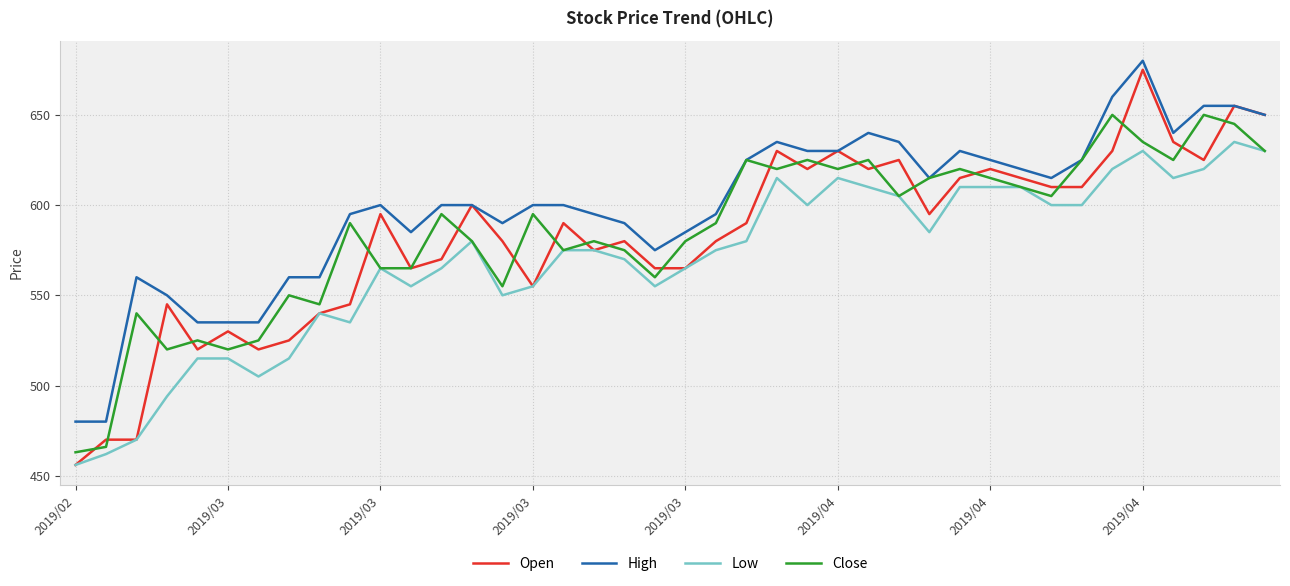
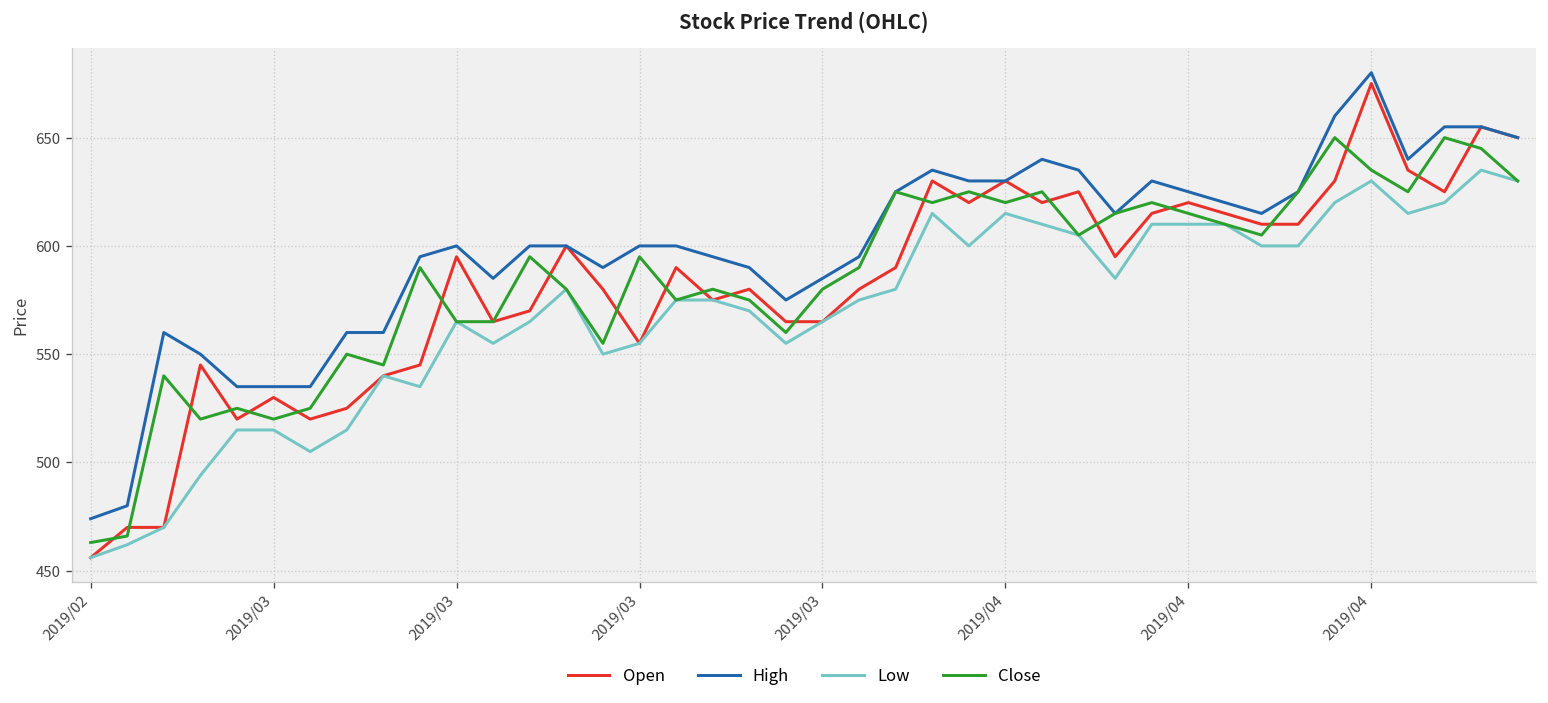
  {
    "High": {
-     "2019/02": 480
+     "2019/02": 474
    },
    "Close": {
      "2019/02": 463
    }
  }
